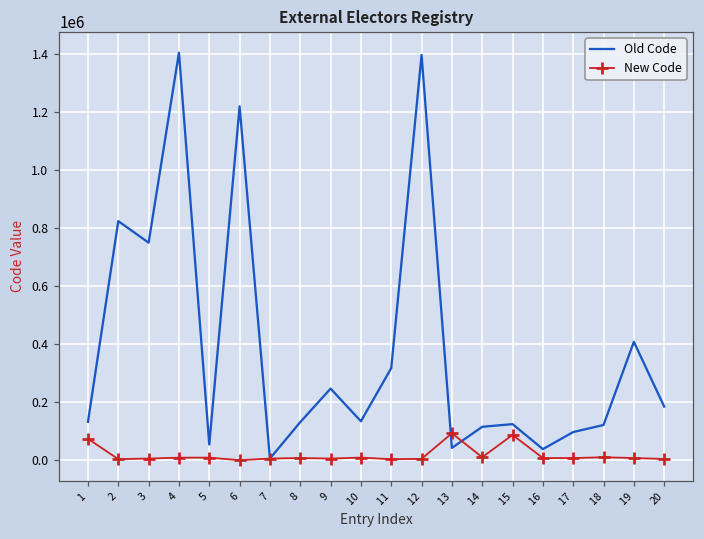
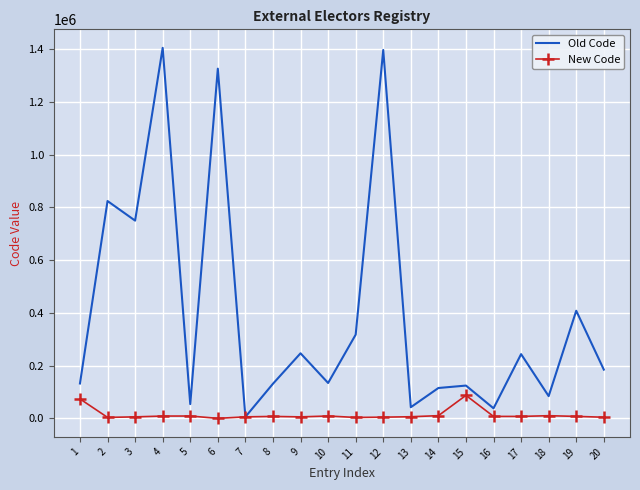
  {
    "Old Code": {
      "1": 130000,
      "2": 820000,
      "3": 750000,
      "4": 1400000,
      "5": 50000,
-     "6": 1220000,
+     "6": 1330000,
      "8": 130000,
      "9": 250000,
      "10": 130000,
      "11": 320000,
      "12": 1400000,
      "13": 40000,
      "14": 120000,
      "15": 120000,
      "16": 40000,
-     "17": 100000,
-     "18": 120000,
+     "17": 240000,
+     "18": 80000,
      "19": 410000,
      "20": 180000
    },
    "New Code": {
      "1": 70000,
      "2": 0,
      "3": 10000,
      "4": 10000,
      "5": 10000,
      "6": 0,
      "8": 10000,
      "9": 10000,
      "10": 10000,
      "11": 0,
      "12": 0,
-     "13": 90000,
+     "13": 10000,
      "14": 10000,
      "15": 90000,
      "16": 10000,
      "17": 10000,
      "18": 10000,
      "19": 10000,
      "20": 0
    }
  }
